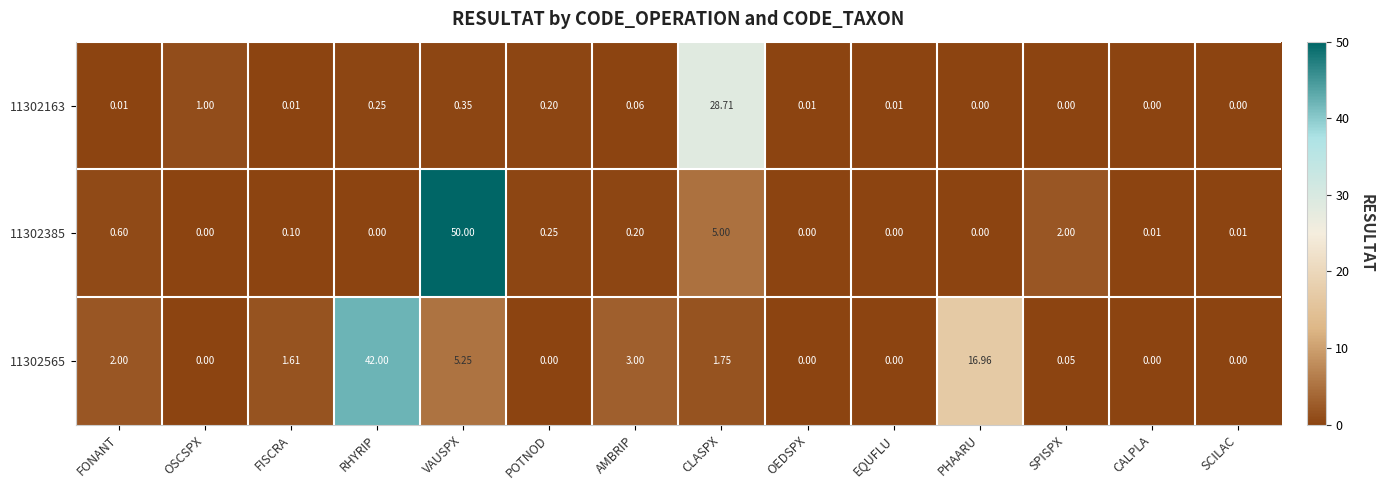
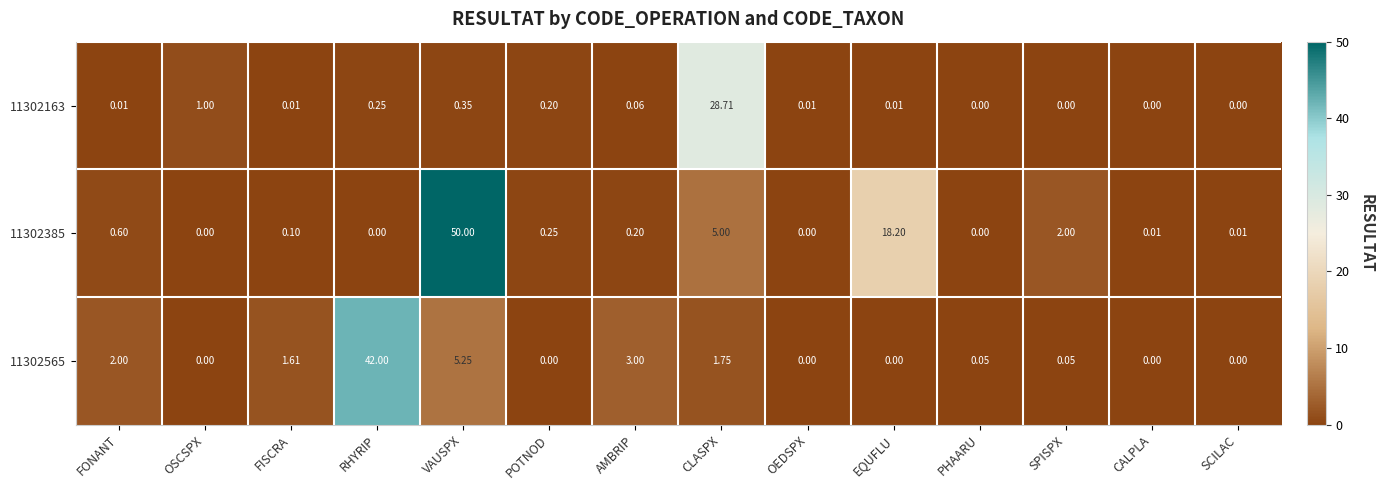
  {
    "11302163": {
      "FONANT": 0.01,
      "OSCSPX": 1.00,
      "FISCRA": 0.01,
      "RHYRIP": 0.25,
      "VAUSPX": 0.35,
      "POTNOD": 0.20,
      "AMBRIP": 0.06,
      "CLASPX": 28.71,
      "OEDSPX": 0.01,
      "EQUFLU": 0.01,
      "PHAARU": 0.00,
      "SPISPX": 0.00,
      "CALPLA": 0.00,
      "SCILAC": 0.00
    },
    "11302385": {
      "FONANT": 0.60,
      "OSCSPX": 0.00,
      "FISCRA": 0.10,
      "RHYRIP": 0.00,
      "VAUSPX": 50.00,
      "POTNOD": 0.25,
      "AMBRIP": 0.20,
      "CLASPX": 5.00,
      "OEDSPX": 0.00,
-     "EQUFLU": 0.00,
+     "EQUFLU": 18.20,
      "PHAARU": 0.00,
      "SPISPX": 2.00,
      "CALPLA": 0.01,
      "SCILAC": 0.01
    },
    "11302565": {
      "FONANT": 2.00,
      "OSCSPX": 0.00,
      "FISCRA": 1.61,
      "RHYRIP": 42.00,
      "VAUSPX": 5.25,
      "POTNOD": 0.00,
      "AMBRIP": 3.00,
      "CLASPX": 1.75,
      "OEDSPX": 0.00,
      "EQUFLU": 0.00,
-     "PHAARU": 16.96,
+     "PHAARU": 0.05,
      "SPISPX": 0.05,
      "CALPLA": 0.00,
      "SCILAC": 0.00
    }
  }
